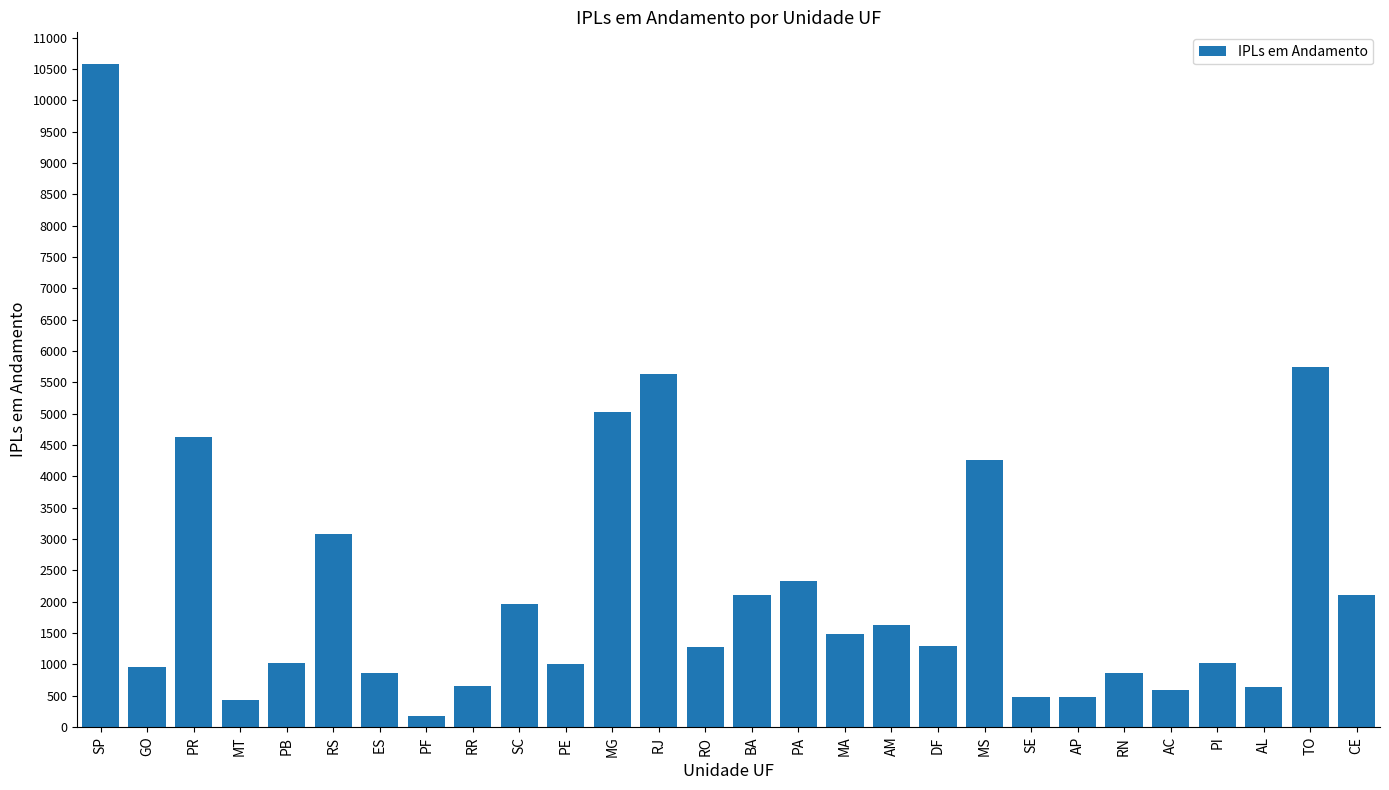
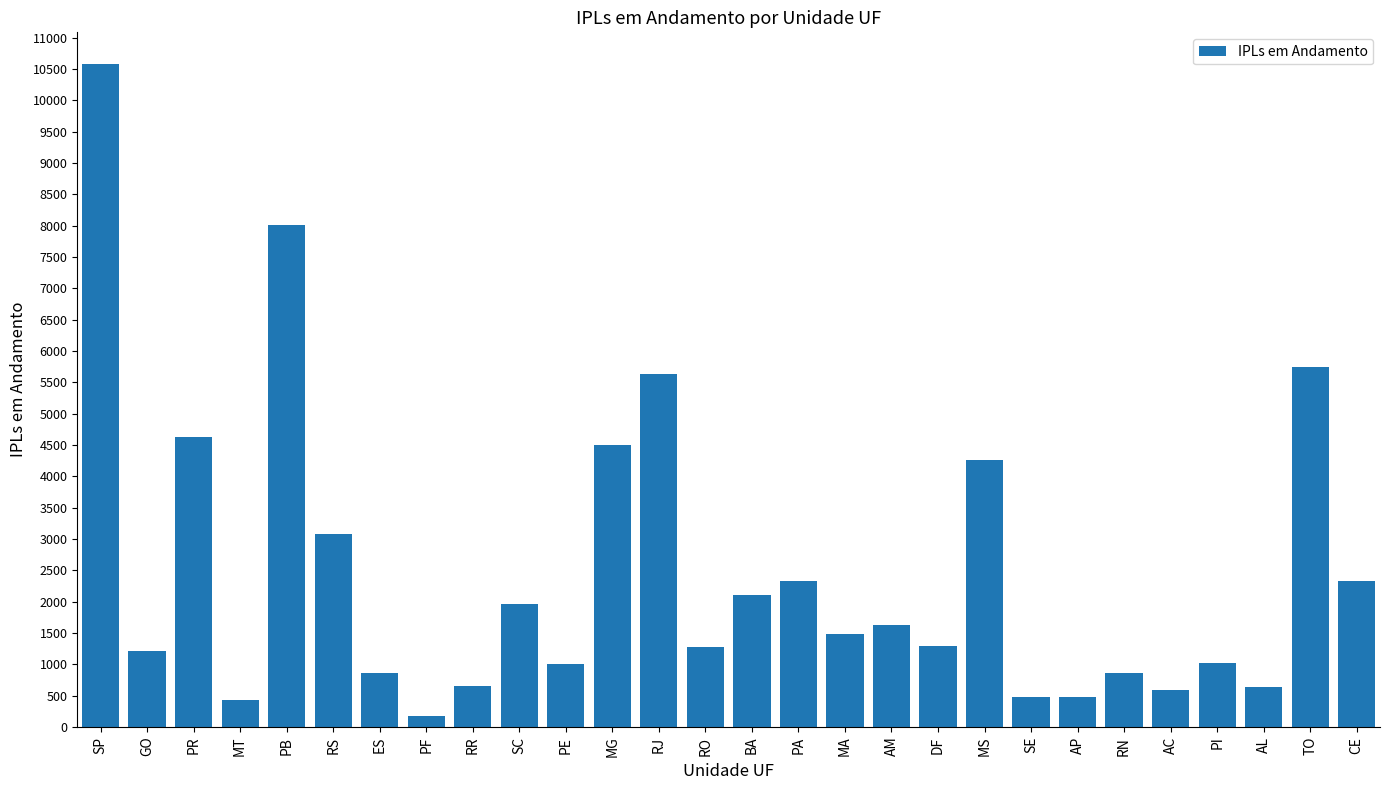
  {
    "SP": 10600,
-   "GO": 1000,
+   "GO": 1200,
    "PR": 4600,
    "MT": 400,
-   "PB": 1000,
+   "PB": 8000,
    "RS": 3100,
    "ES": 900,
    "PF": 200,
    "RR": 700,
    "SC": 2000,
    "PE": 1000,
-   "MG": 5000,
+   "MG": 4500,
    "RJ": 5600,
    "RO": 1300,
    "BA": 2100,
    "PA": 2300,
    "MA": 1500,
    "AM": 1600,
    "DF": 1300,
    "MS": 4300,
    "SE": 500,
    "AP": 500,
    "RN": 900,
    "AC": 600,
    "PI": 1000,
    "AL": 600,
    "TO": 5700,
-   "CE": 2100
+   "CE": 2300
  }
